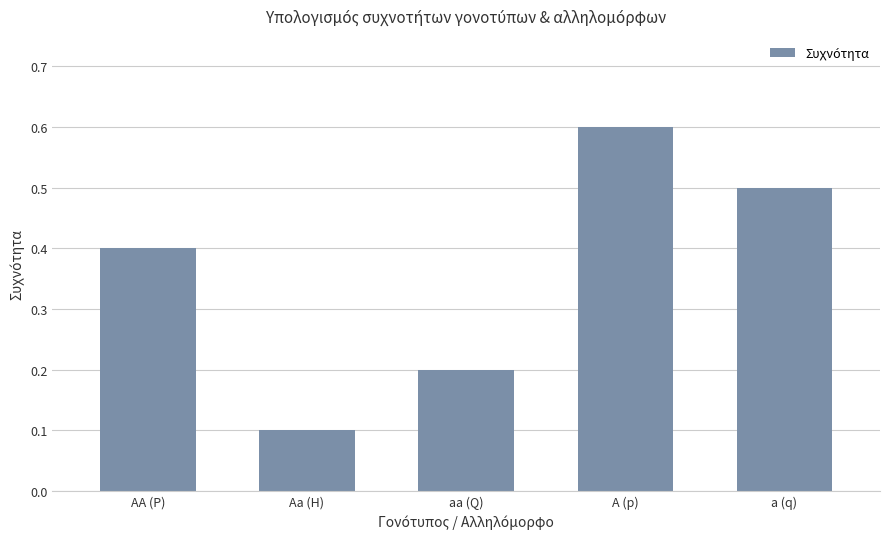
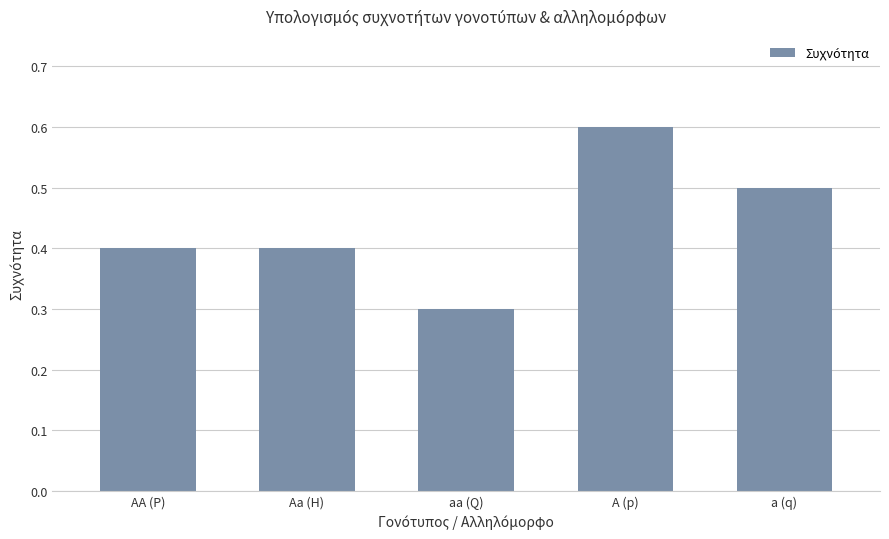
  {
    "AA (P)": 0.4,
-   "Aa (H)": 0.1,
-   "aa (Q)": 0.2,
+   "Aa (H)": 0.4,
+   "aa (Q)": 0.3,
    "A (p)": 0.6,
    "a (q)": 0.5
  }
